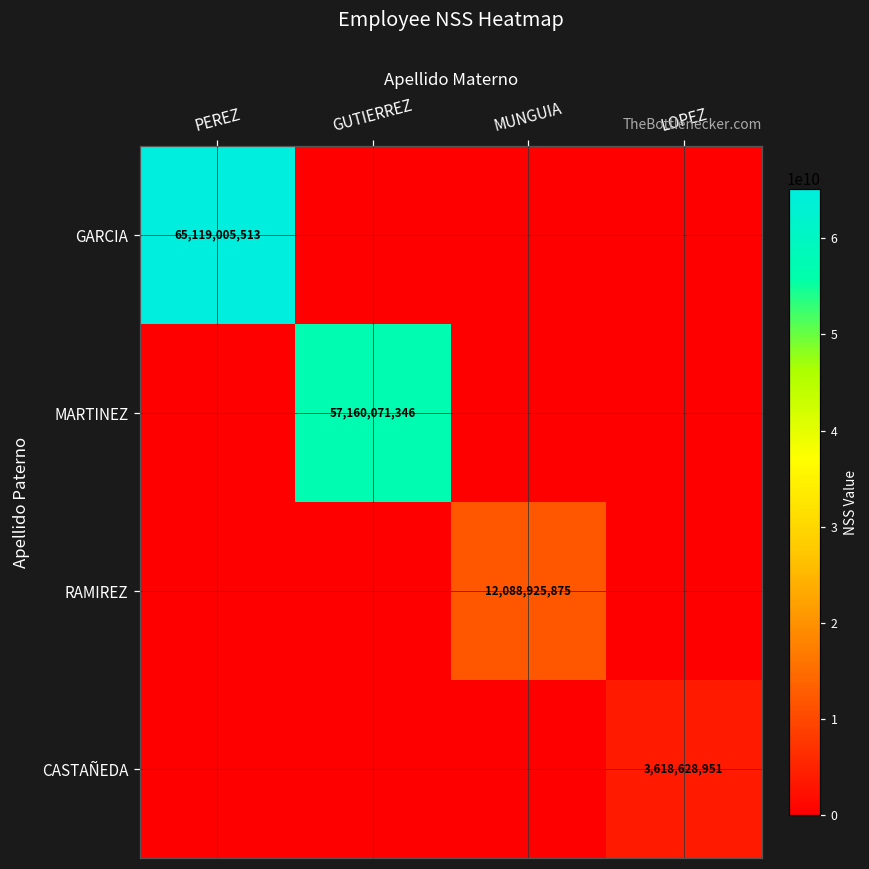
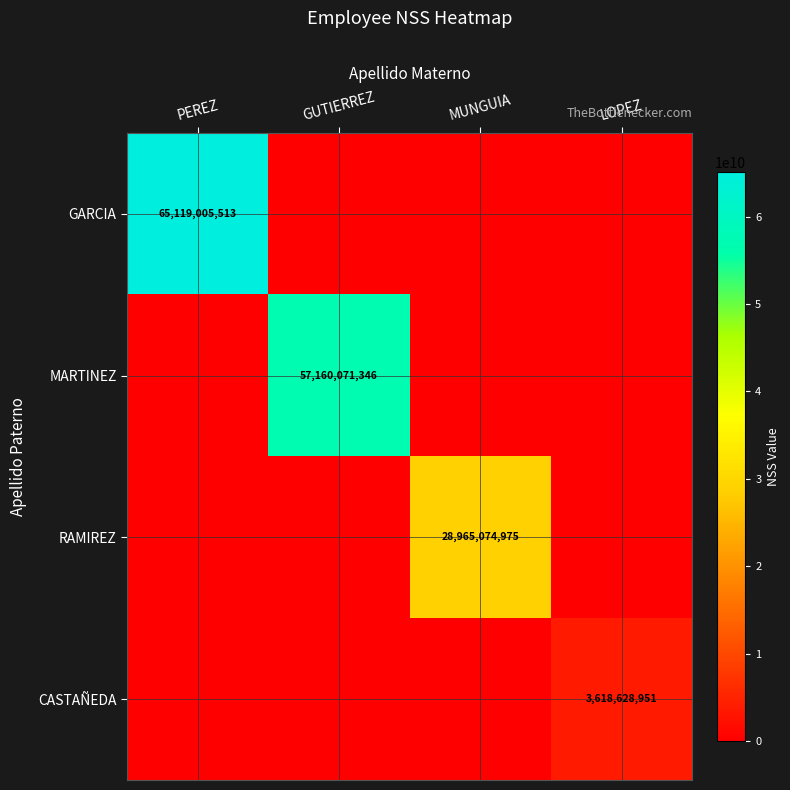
  {
    "GARCIA": {
      "PEREZ": "65,119,005,513"
    },
    "MARTINEZ": {
      "GUTIERREZ": "57,160,071,346"
    },
    "RAMIREZ": {
-     "MUNGUIA": "12,088,925,875"
+     "MUNGUIA": "28,965,074,975"
    },
    "CASTAÑEDA": {
      "LOPEZ": "3,618,628,951"
    }
  }
